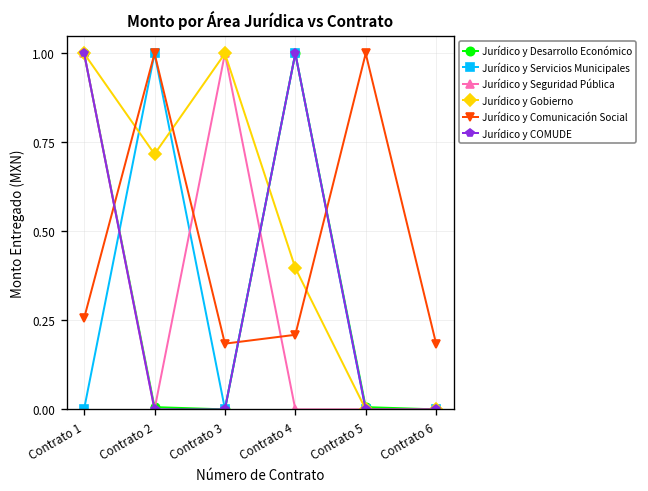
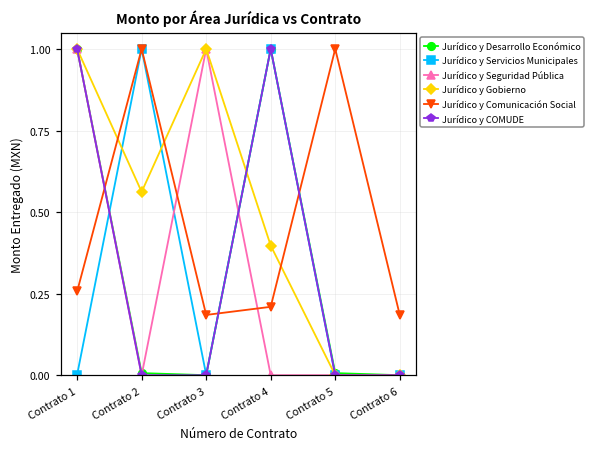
  {
    "Jurídico y Servicios Municipales": {
      "Contrato 1": 0.00
    },
    "Jurídico y Seguridad Pública": {
      "Contrato 4": 0.00
    },
    "Jurídico y Gobierno": {
-     "Contrato 2": 0.72,
+     "Contrato 2": 0.56,
      "Contrato 4": 0.40
    },
    "Jurídico y Comunicación Social": {
      "Contrato 1": 0.26,
      "Contrato 3": 0.18,
      "Contrato 4": 0.21,
      "Contrato 5": 1.00,
      "Contrato 6": 0.18
    }
  }
